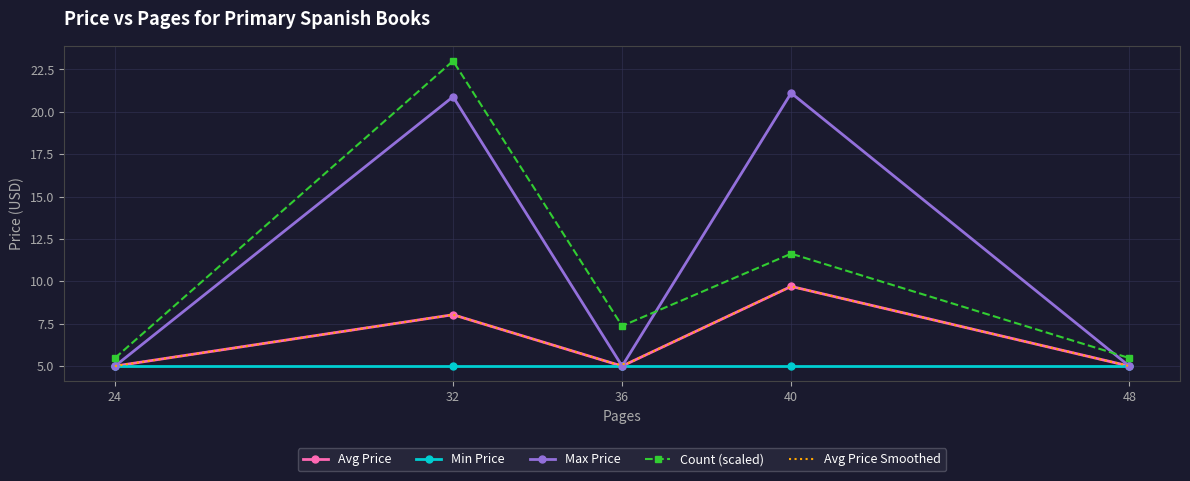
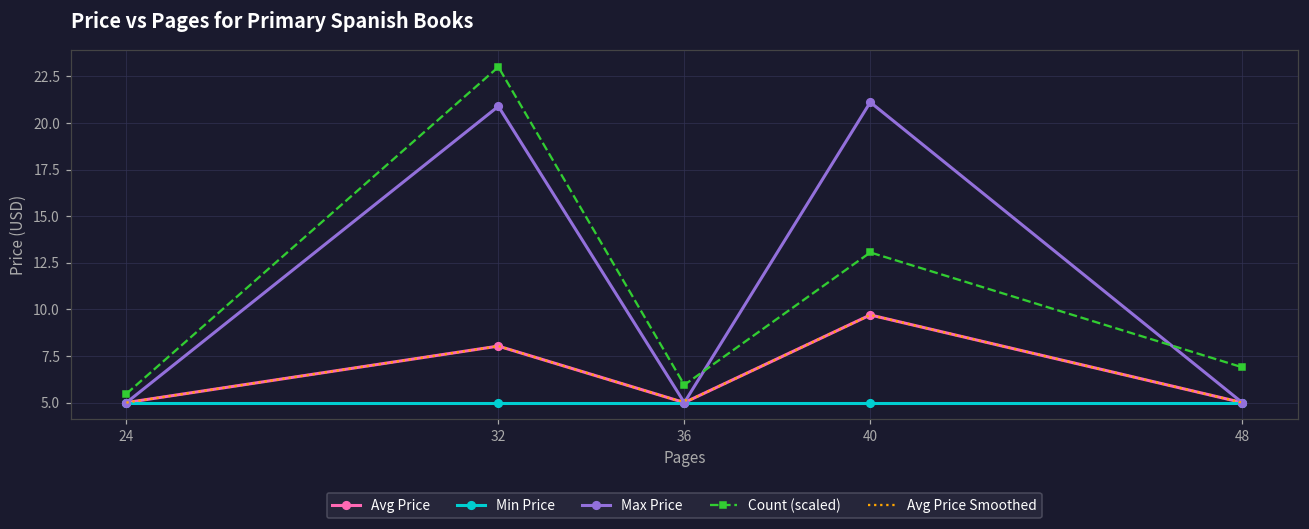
  {
    "Min Price": {
      "32": 5.0,
      "40": 5.0
    },
    "Max Price": {
      "32": 20.9,
      "40": 21.1
    },
    "Count (scaled)": {
      "24": 5.5,
      "32": 23.0,
-     "36": 7.4,
-     "40": 11.6,
-     "48": 5.5
+     "36": 5.9,
+     "40": 13.1,
+     "48": 6.9
    }
  }
